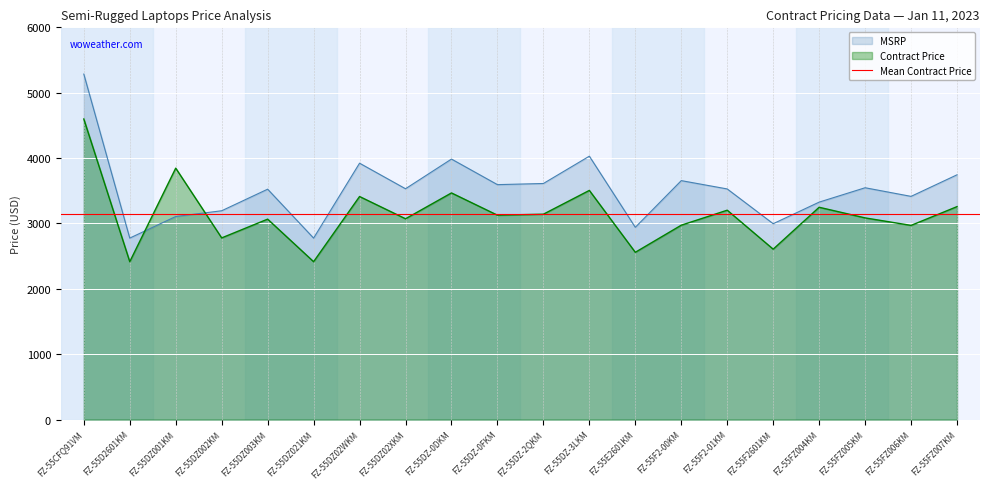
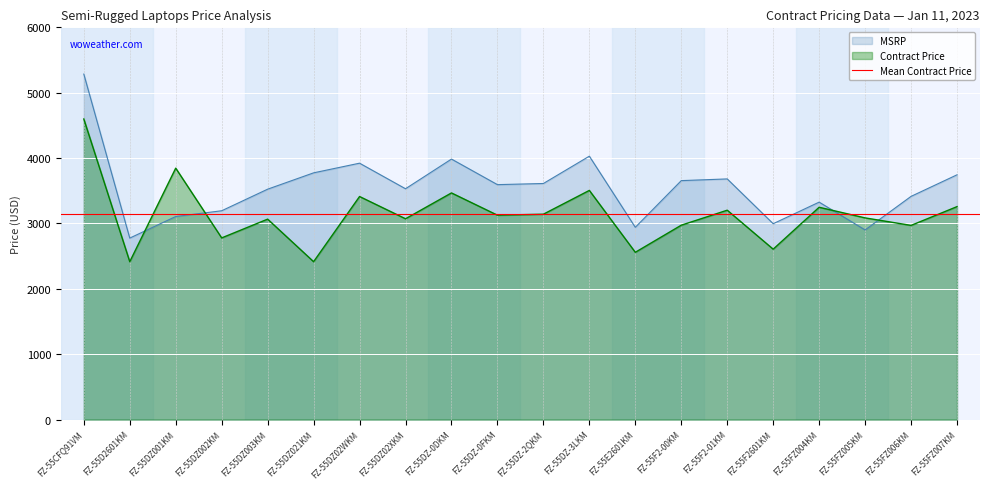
  {
    "MSRP": {
      "FZ-55CFQ91VM": 5300,
      "FZ-55D2601KM": 2800,
      "FZ-55DZ001KM": 3100,
      "FZ-55DZ002KM": 3200,
      "FZ-55DZ003KM": 3500,
-     "FZ-55DZ021KM": 2800,
+     "FZ-55DZ021KM": 3800,
      "FZ-55DZ02WKM": 3900,
      "FZ-55DZ02XKM": 3500,
      "FZ-55DZ-0DKM": 4000,
      "FZ-55DZ-0FKM": 3600,
      "FZ-55DZ-2QKM": 3600,
      "FZ-55DZ-3LKM": 4000,
      "FZ-55E2601KM": 2900,
      "FZ-55F2-00KM": 3700,
-     "FZ-55F2-01KM": 3500,
+     "FZ-55F2-01KM": 3700,
      "FZ-55F2601KM": 3000,
      "FZ-55FZ004KM": 3300,
-     "FZ-55FZ005KM": 3500,
+     "FZ-55FZ005KM": 2900,
      "FZ-55FZ006KM": 3400,
      "FZ-55FZ007KM": 3700
    },
    "Contract Price": {
      "FZ-55CFQ91VM": 4600,
      "FZ-55D2601KM": 2400,
      "FZ-55DZ001KM": 3800,
      "FZ-55DZ002KM": 2800,
      "FZ-55DZ003KM": 3100,
      "FZ-55DZ021KM": 2400,
      "FZ-55DZ02WKM": 3400,
      "FZ-55DZ02XKM": 3100,
      "FZ-55DZ-0DKM": 3500,
      "FZ-55DZ-0FKM": 3100,
      "FZ-55DZ-2QKM": 3100,
      "FZ-55DZ-3LKM": 3500,
      "FZ-55E2601KM": 2600,
      "FZ-55F2-00KM": 3000,
      "FZ-55F2-01KM": 3200,
      "FZ-55F2601KM": 2600,
      "FZ-55FZ004KM": 3200,
      "FZ-55FZ005KM": 3100,
      "FZ-55FZ006KM": 3000,
      "FZ-55FZ007KM": 3300
    }
  }
